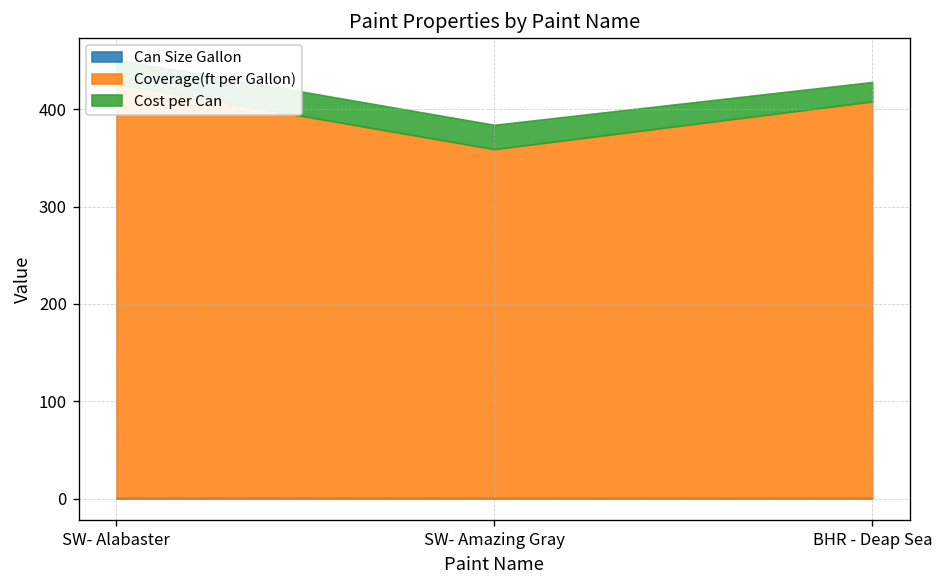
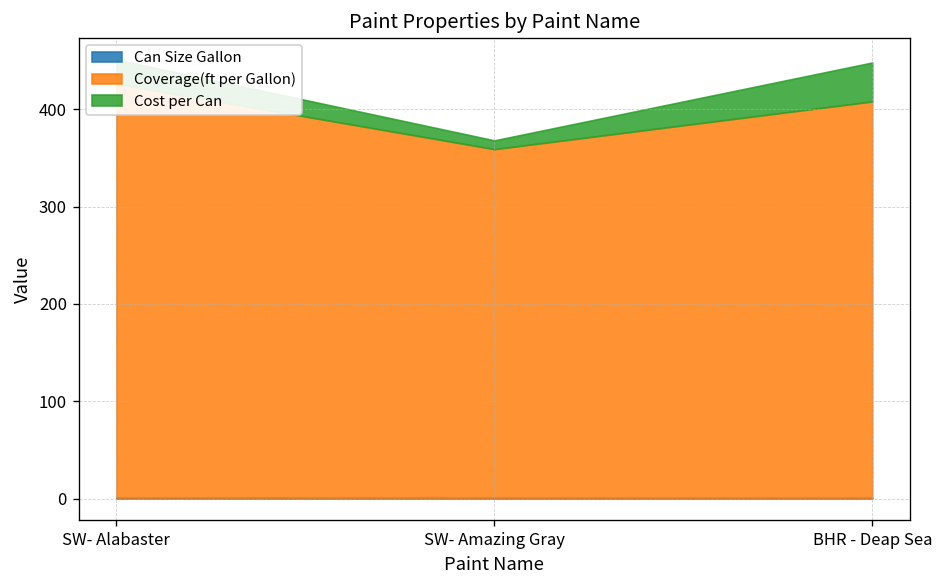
  {
    "Coverage(ft per Gallon)": {
      "SW- Amazing Gray": 360,
      "BHR - Deap Sea": 410
    },
    "Cost per Can": {
-     "SW- Amazing Gray": 30,
-     "BHR - Deap Sea": 20
+     "SW- Amazing Gray": 10,
+     "BHR - Deap Sea": 40
    }
  }
